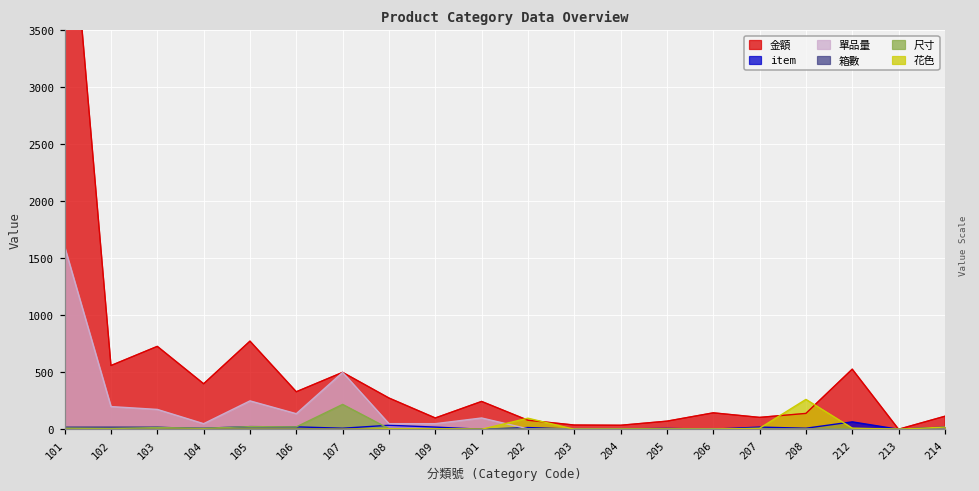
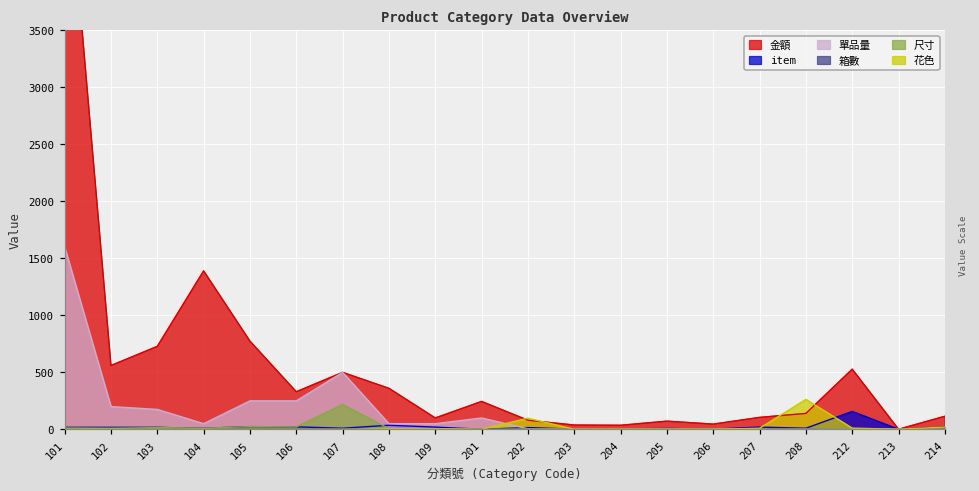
  {
    "金額": {
      "102": 560,
      "103": 730,
-     "104": 400,
+     "104": 1390,
      "105": 770,
      "106": 330,
-     "108": 280,
+     "108": 360,
      "109": 100,
      "201": 250,
      "203": 40,
      "204": 40,
      "205": 70,
-     "206": 150,
+     "206": 50,
      "207": 110,
      "208": 140,
      "212": 530,
      "214": 120
    },
    "item": {
-     "212": 70
+     "212": 160
    },
    "單品量": {
      "101": 1600,
      "102": 200,
      "103": 180,
      "104": 50,
      "105": 250,
-     "106": 140,
+     "106": 250,
      "109": 50,
      "201": 100
    },
    "尺寸": {
      "107": 220
    },
    "花色": {
      "208": 260
    }
  }
